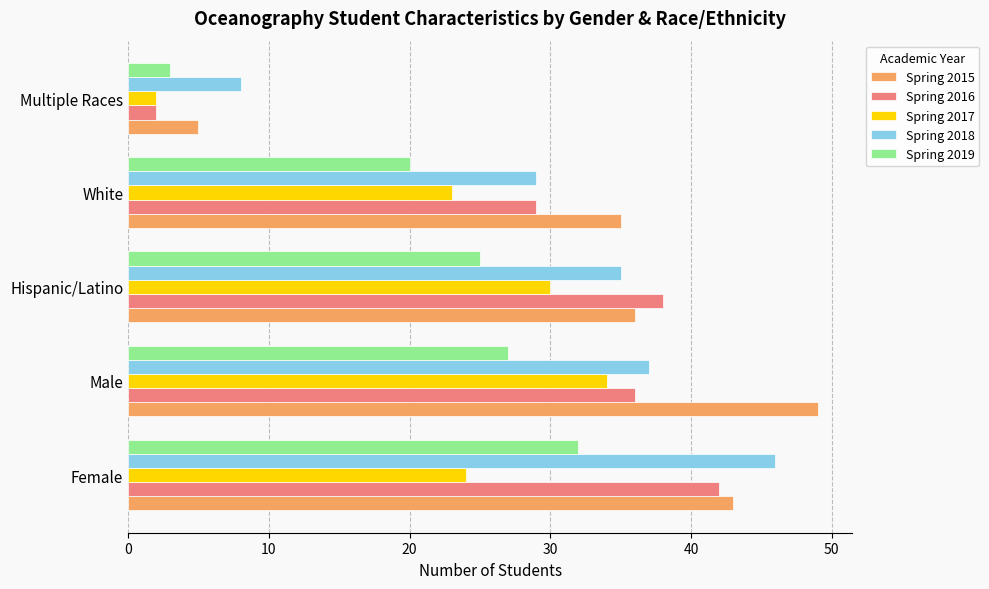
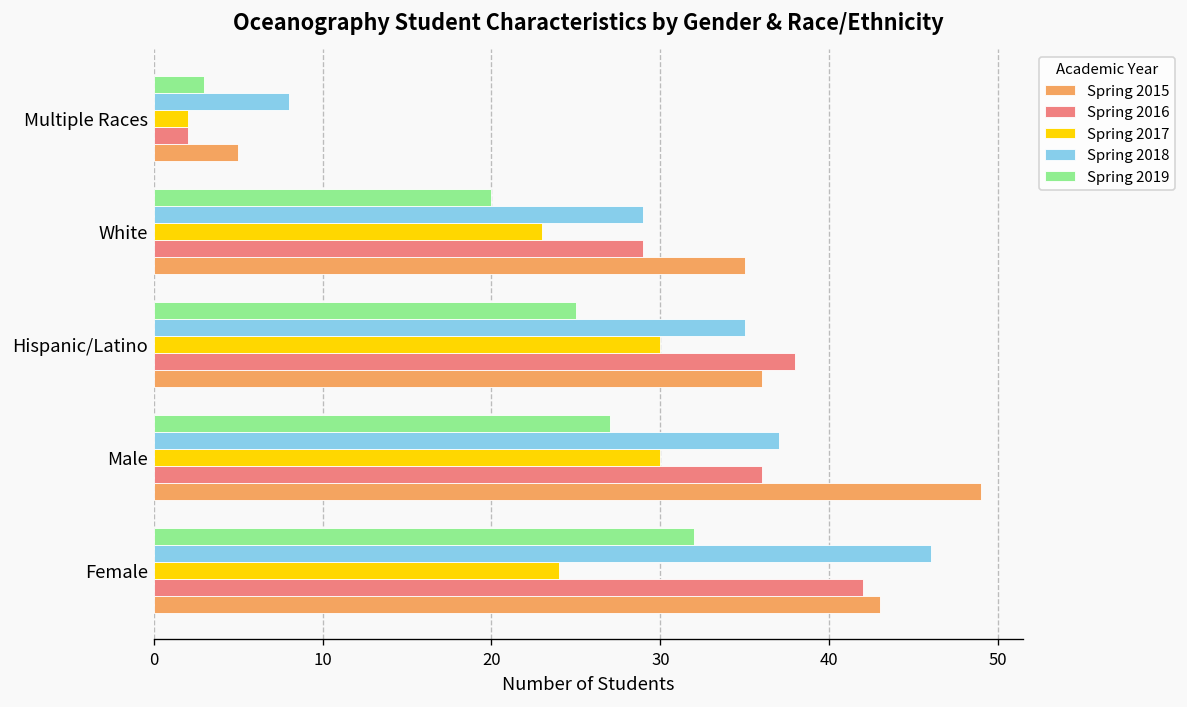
  {
    "Spring 2017": {
      "Multiple Races": 2,
      "White": 23,
      "Hispanic/Latino": 30,
-     "Male": 34,
+     "Male": 30,
      "Female": 24
    },
    "Spring 2018": {
      "Multiple Races": 8,
      "White": 29,
      "Hispanic/Latino": 35,
      "Male": 37,
      "Female": 46
    },
    "Spring 2019": {
      "Multiple Races": 3,
      "White": 20,
      "Hispanic/Latino": 25,
      "Male": 27,
      "Female": 32
    }
  }
